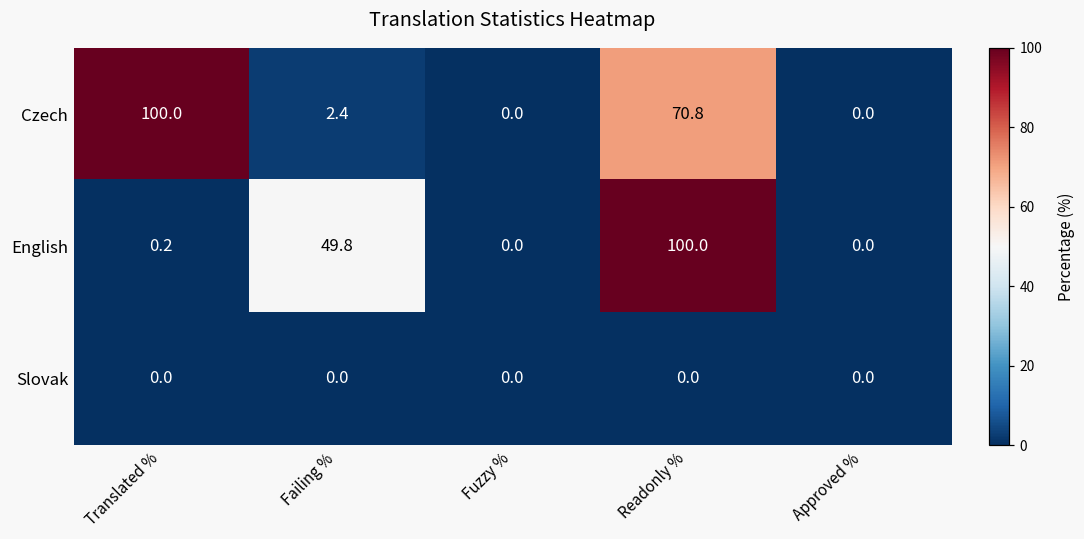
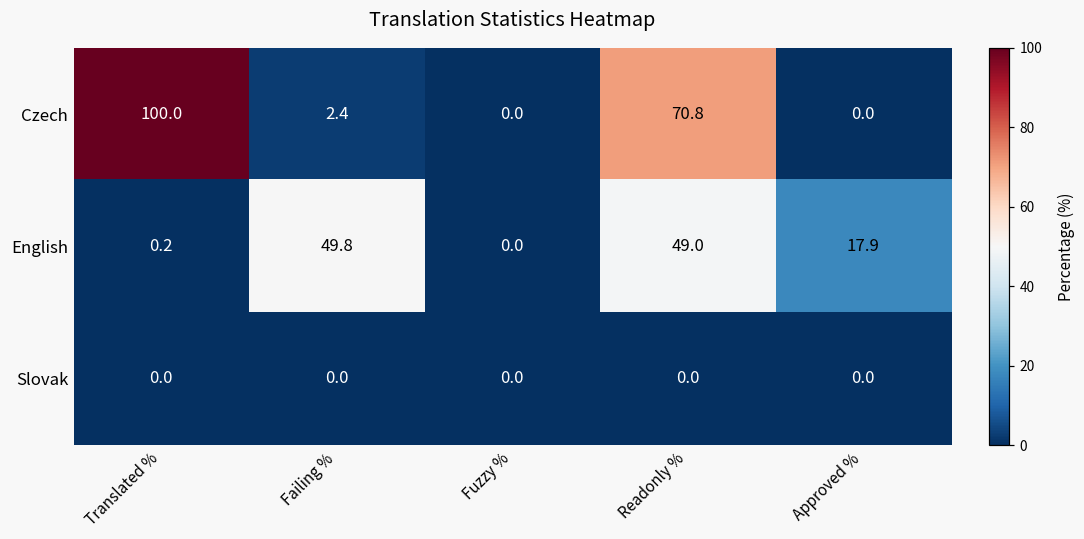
  {
    "Czech": {
      "Translated %": 100.0,
      "Failing %": 2.4,
      "Fuzzy %": 0.0,
      "Readonly %": 70.8,
      "Approved %": 0.0
    },
    "English": {
      "Translated %": 0.2,
      "Failing %": 49.8,
      "Fuzzy %": 0.0,
-     "Readonly %": 100.0,
-     "Approved %": 0.0
+     "Readonly %": 49.0,
+     "Approved %": 17.9
    },
    "Slovak": {
      "Translated %": 0.0,
      "Failing %": 0.0,
      "Fuzzy %": 0.0,
      "Readonly %": 0.0,
      "Approved %": 0.0
    }
  }
